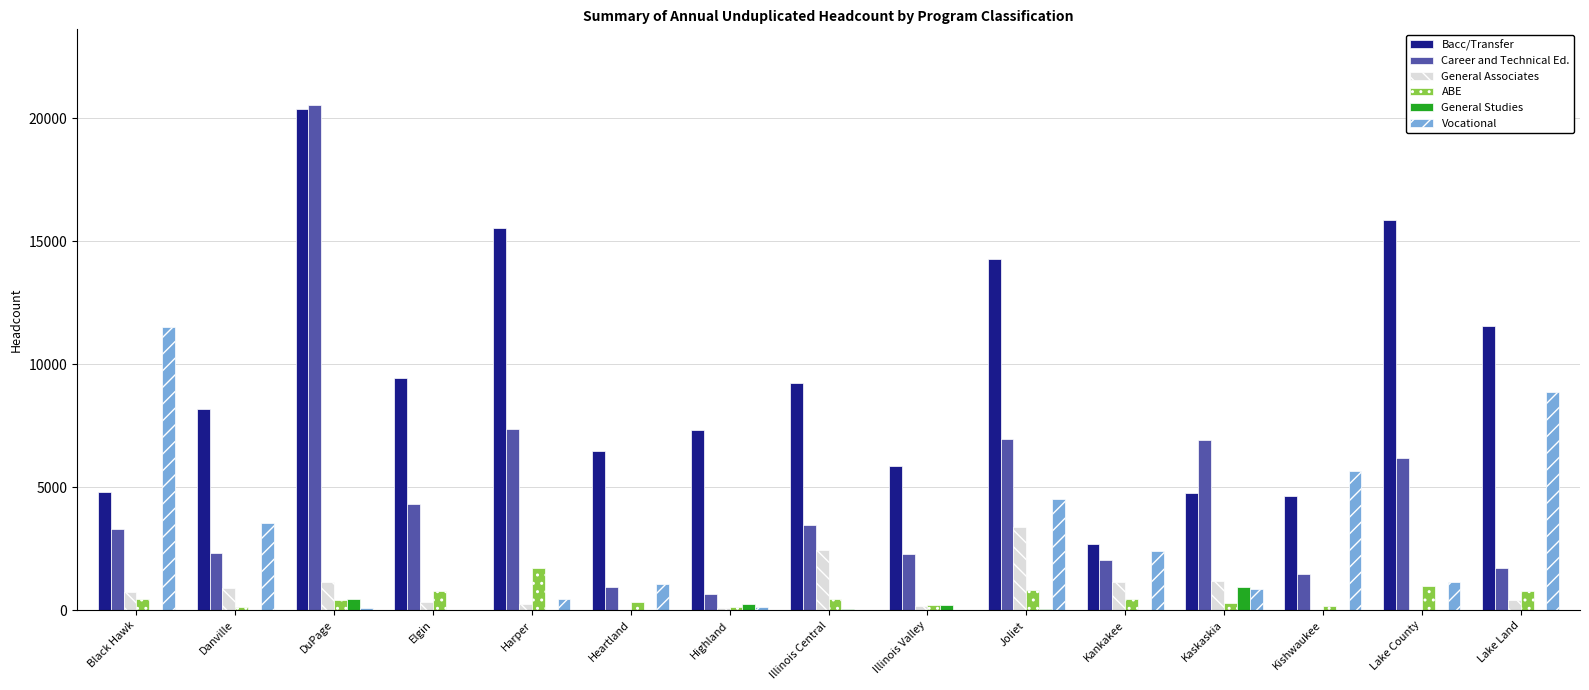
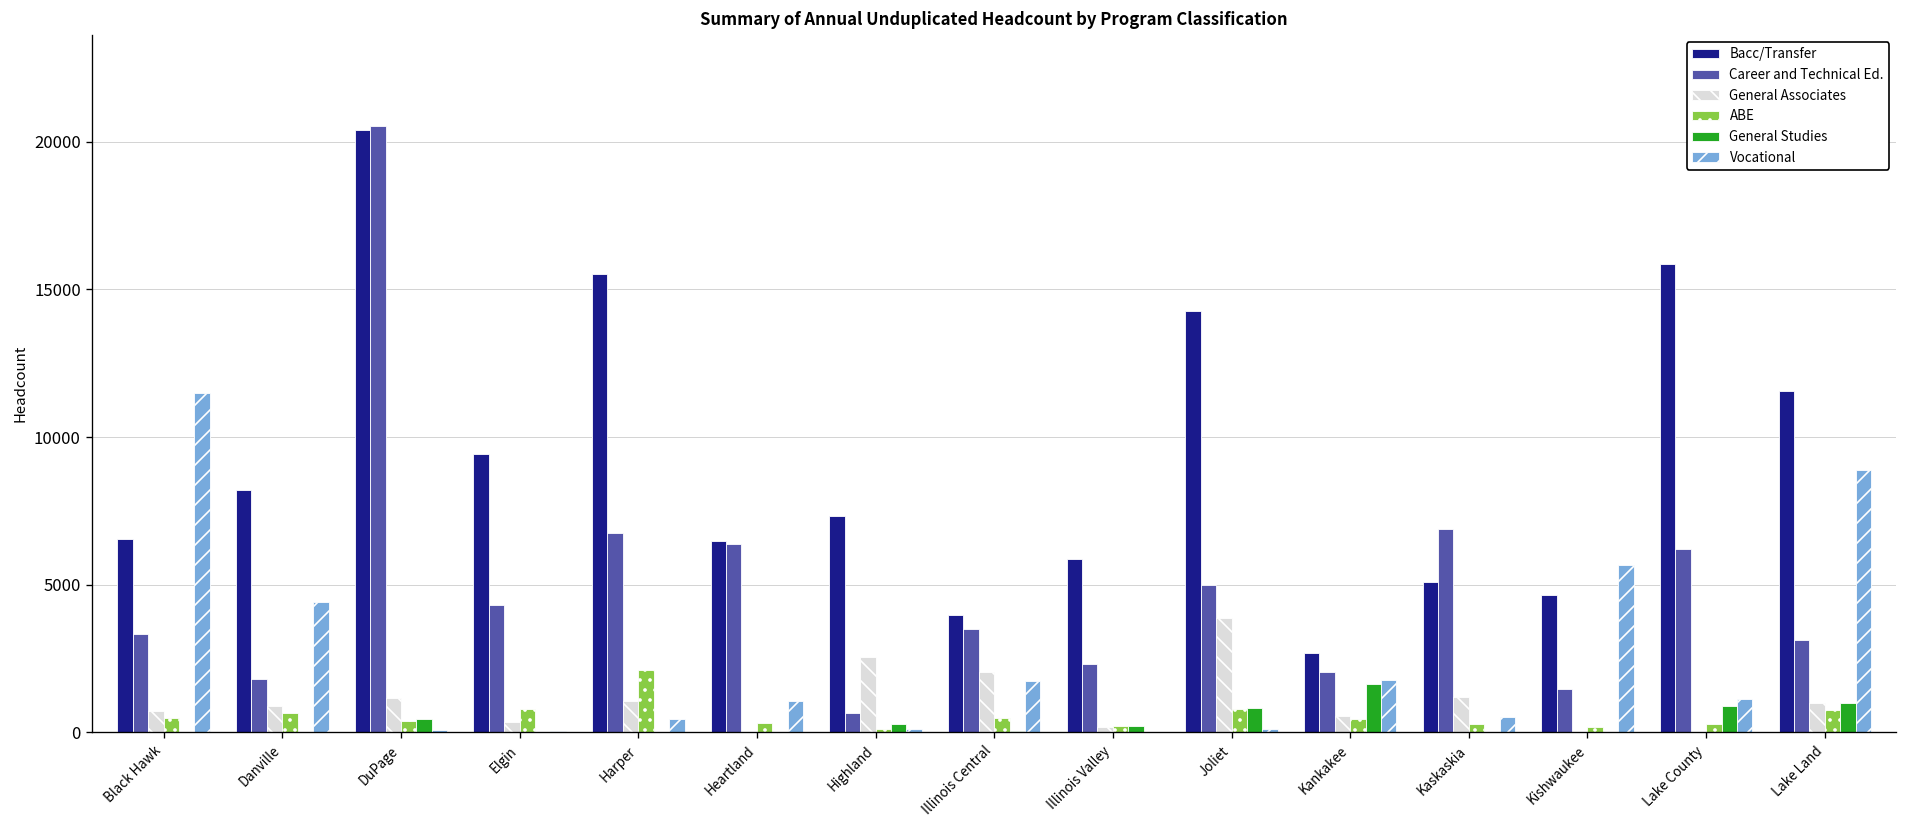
  {
    "Bacc/Transfer": {
-     "Black Hawk": 4800,
+     "Black Hawk": 6500,
      "Danville": 8200,
      "DuPage": 20400,
      "Elgin": 9400,
      "Harper": 15500,
      "Heartland": 6500,
      "Highland": 7300,
-     "Illinois Central": 9300,
+     "Illinois Central": 4000,
      "Illinois Valley": 5900,
      "Joliet": 14300,
      "Kankakee": 2700,
-     "Kaskaskia": 4800,
+     "Kaskaskia": 5100,
      "Kishwaukee": 4700,
      "Lake County": 15900,
      "Lake Land": 11600
    },
    "Career and Technical Ed.": {
      "Black Hawk": 3300,
-     "Danville": 2300,
+     "Danville": 1800,
      "DuPage": 20500,
      "Elgin": 4300,
-     "Harper": 7400,
-     "Heartland": 900,
+     "Harper": 6800,
+     "Heartland": 6400,
      "Highland": 700,
      "Illinois Central": 3500,
      "Illinois Valley": 2300,
-     "Joliet": 7000,
+     "Joliet": 5000,
      "Kankakee": 2000,
      "Kaskaskia": 6900,
      "Kishwaukee": 1500,
      "Lake County": 6200,
-     "Lake Land": 1700
+     "Lake Land": 3100
    },
    "General Associates": {
      "Black Hawk": 700,
      "Danville": 900,
      "DuPage": 1200,
      "Elgin": 300,
-     "Harper": 300,
+     "Harper": 1100,
      "Heartland": 0,
-     "Highland": 100,
-     "Illinois Central": 2500,
+     "Highland": 2600,
+     "Illinois Central": 2000,
      "Illinois Valley": 200,
-     "Joliet": 3400,
-     "Kankakee": 1100,
+     "Joliet": 3900,
+     "Kankakee": 500,
      "Kaskaskia": 1200,
      "Kishwaukee": 0,
      "Lake County": 0,
-     "Lake Land": 400
+     "Lake Land": 1000
    },
    "ABE": {
      "Black Hawk": 500,
-     "Danville": 100,
+     "Danville": 700,
      "DuPage": 400,
      "Elgin": 800,
-     "Harper": 1700,
+     "Harper": 2100,
      "Heartland": 300,
      "Highland": 100,
      "Illinois Central": 500,
      "Illinois Valley": 200,
      "Joliet": 800,
      "Kankakee": 500,
      "Kaskaskia": 300,
      "Kishwaukee": 200,
-     "Lake County": 1000,
+     "Lake County": 300,
      "Lake Land": 800
    },
    "General Studies": {
      "Danville": 0,
      "DuPage": 400,
      "Elgin": 0,
      "Harper": 0,
      "Heartland": 0,
      "Highland": 300,
      "Illinois Valley": 200,
-     "Joliet": 100,
-     "Kankakee": 0,
-     "Kaskaskia": 1000,
+     "Joliet": 800,
+     "Kankakee": 1700,
+     "Kaskaskia": 0,
      "Kishwaukee": 0,
-     "Lake County": 0,
-     "Lake Land": 0
+     "Lake County": 900,
+     "Lake Land": 1000
    },
    "Vocational": {
      "Black Hawk": 11500,
-     "Danville": 3500,
+     "Danville": 4400,
      "Harper": 400,
      "Heartland": 1100,
      "Highland": 100,
-     "Illinois Central": 0,
+     "Illinois Central": 1700,
      "Illinois Valley": 0,
-     "Joliet": 4500,
-     "Kankakee": 2400,
-     "Kaskaskia": 800,
+     "Joliet": 100,
+     "Kankakee": 1800,
+     "Kaskaskia": 500,
      "Kishwaukee": 5700,
      "Lake County": 1100,
      "Lake Land": 8900
    }
  }
